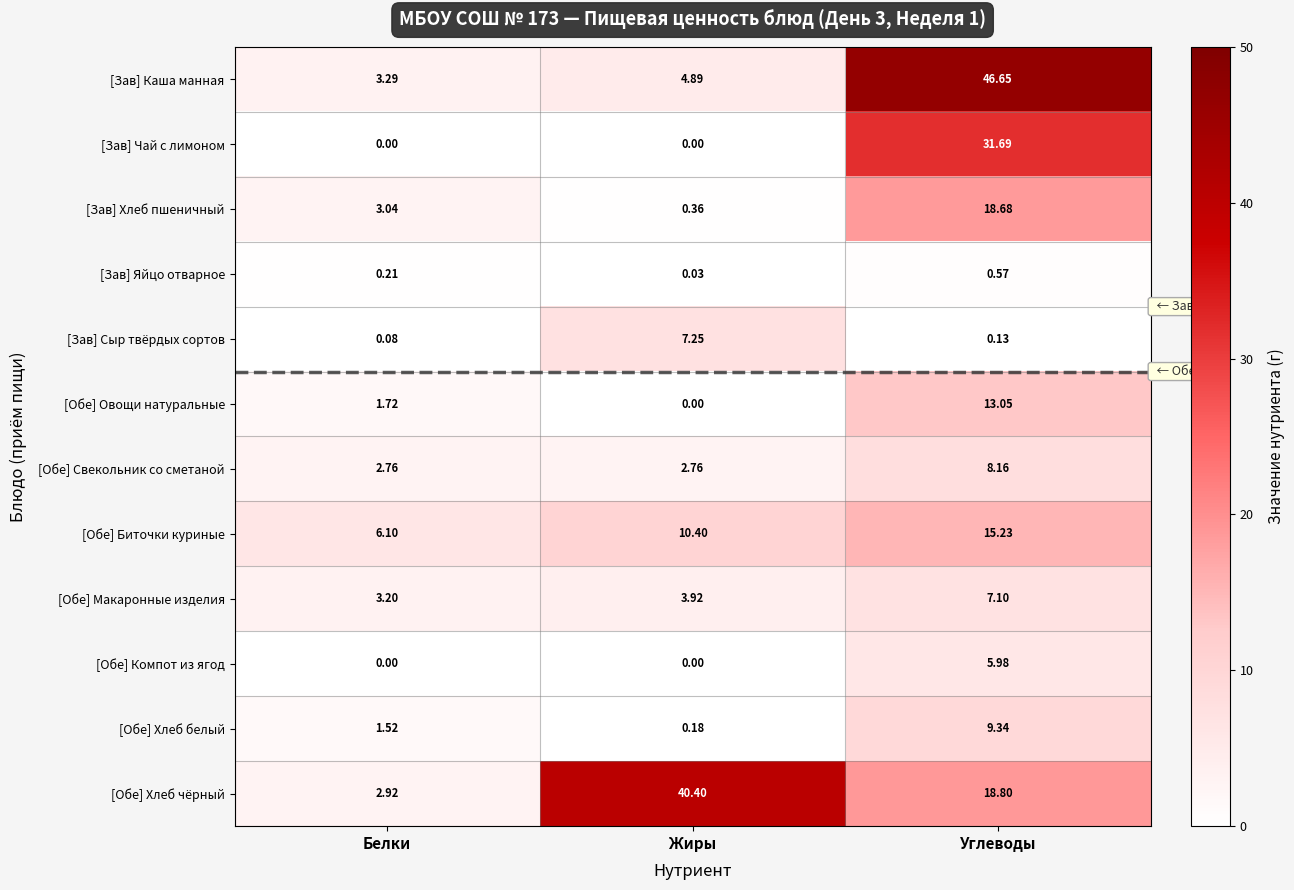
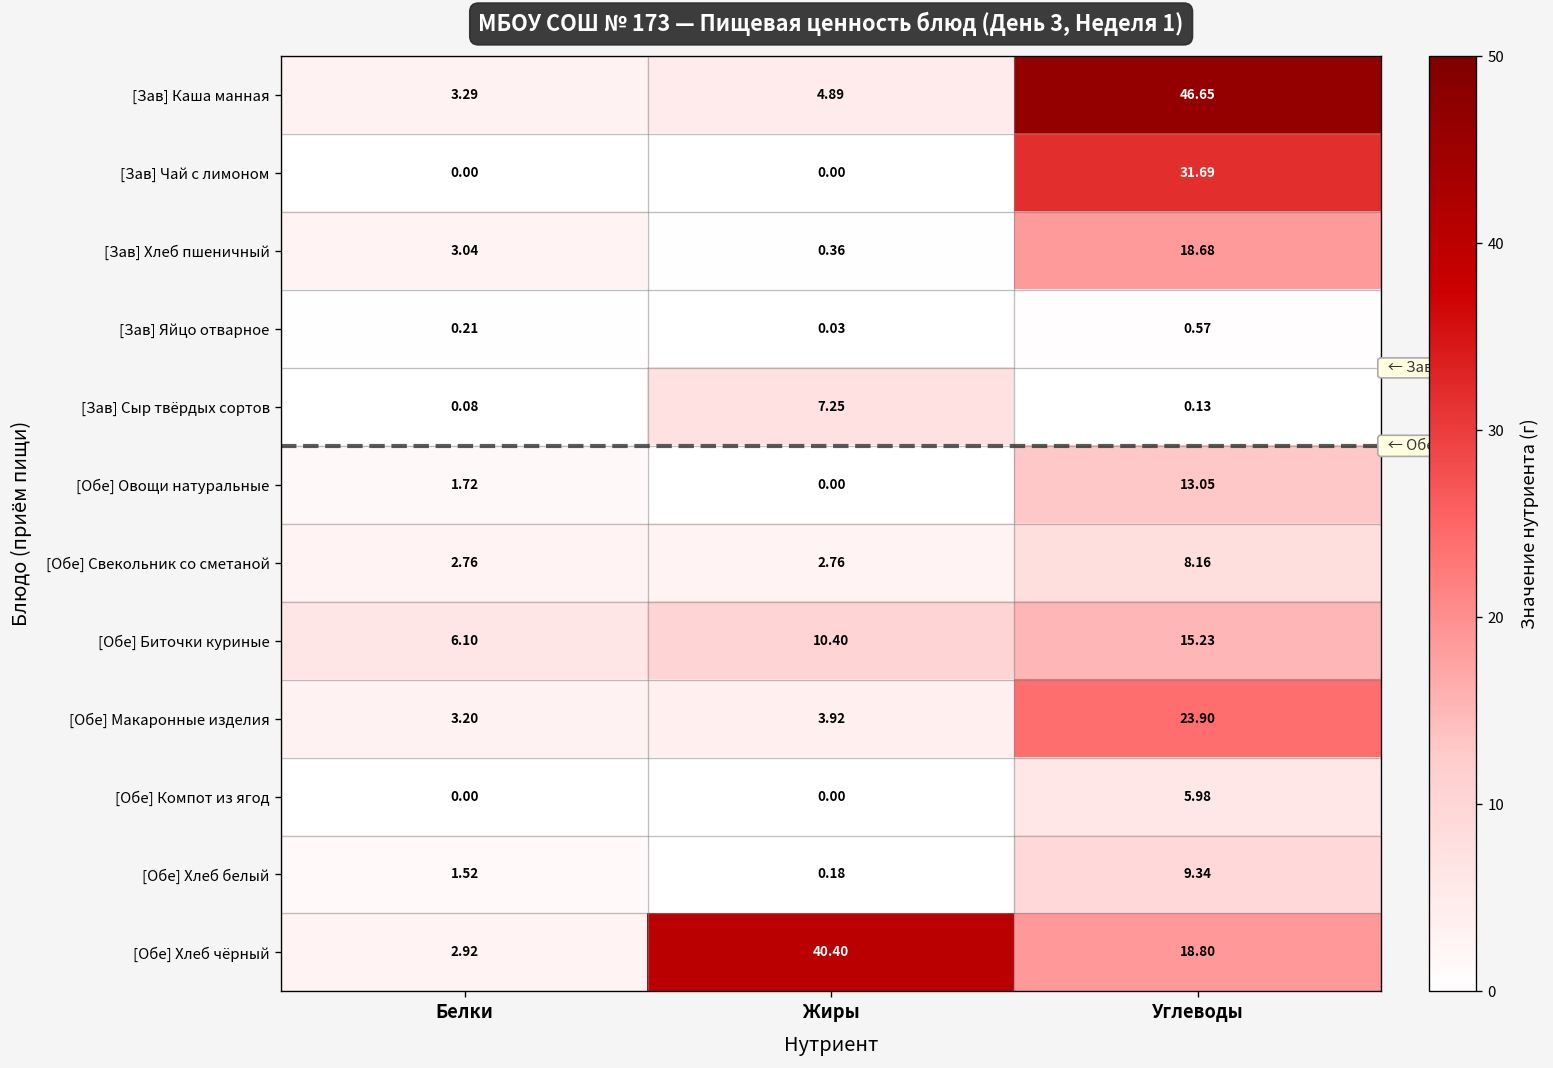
  {
    "[Зав] Каша манная": {
      "Белки": 3.29,
      "Жиры": 4.89,
      "Углеводы": 46.65
    },
    "[Зав] Чай с лимоном": {
      "Белки": 0.00,
      "Жиры": 0.00,
      "Углеводы": 31.69
    },
    "[Зав] Хлеб пшеничный": {
      "Белки": 3.04,
      "Жиры": 0.36,
      "Углеводы": 18.68
    },
    "[Зав] Яйцо отварное": {
      "Белки": 0.21,
      "Жиры": 0.03,
      "Углеводы": 0.57
    },
    "[Зав] Сыр твёрдых сортов": {
      "Белки": 0.08,
      "Жиры": 7.25,
      "Углеводы": 0.13
    },
    "[Обе] Овощи натуральные": {
      "Белки": 1.72,
      "Жиры": 0.00,
      "Углеводы": 13.05
    },
    "[Обе] Свекольник со сметаной": {
      "Белки": 2.76,
      "Жиры": 2.76,
      "Углеводы": 8.16
    },
    "[Обе] Биточки куриные": {
      "Белки": 6.10,
      "Жиры": 10.40,
      "Углеводы": 15.23
    },
    "[Обе] Макаронные изделия": {
      "Белки": 3.20,
      "Жиры": 3.92,
-     "Углеводы": 7.10
+     "Углеводы": 23.90
    },
    "[Обе] Компот из ягод": {
      "Белки": 0.00,
      "Жиры": 0.00,
      "Углеводы": 5.98
    },
    "[Обе] Хлеб белый": {
      "Белки": 1.52,
      "Жиры": 0.18,
      "Углеводы": 9.34
    },
    "[Обе] Хлеб чёрный": {
      "Белки": 2.92,
      "Жиры": 40.40,
      "Углеводы": 18.80
    }
  }
